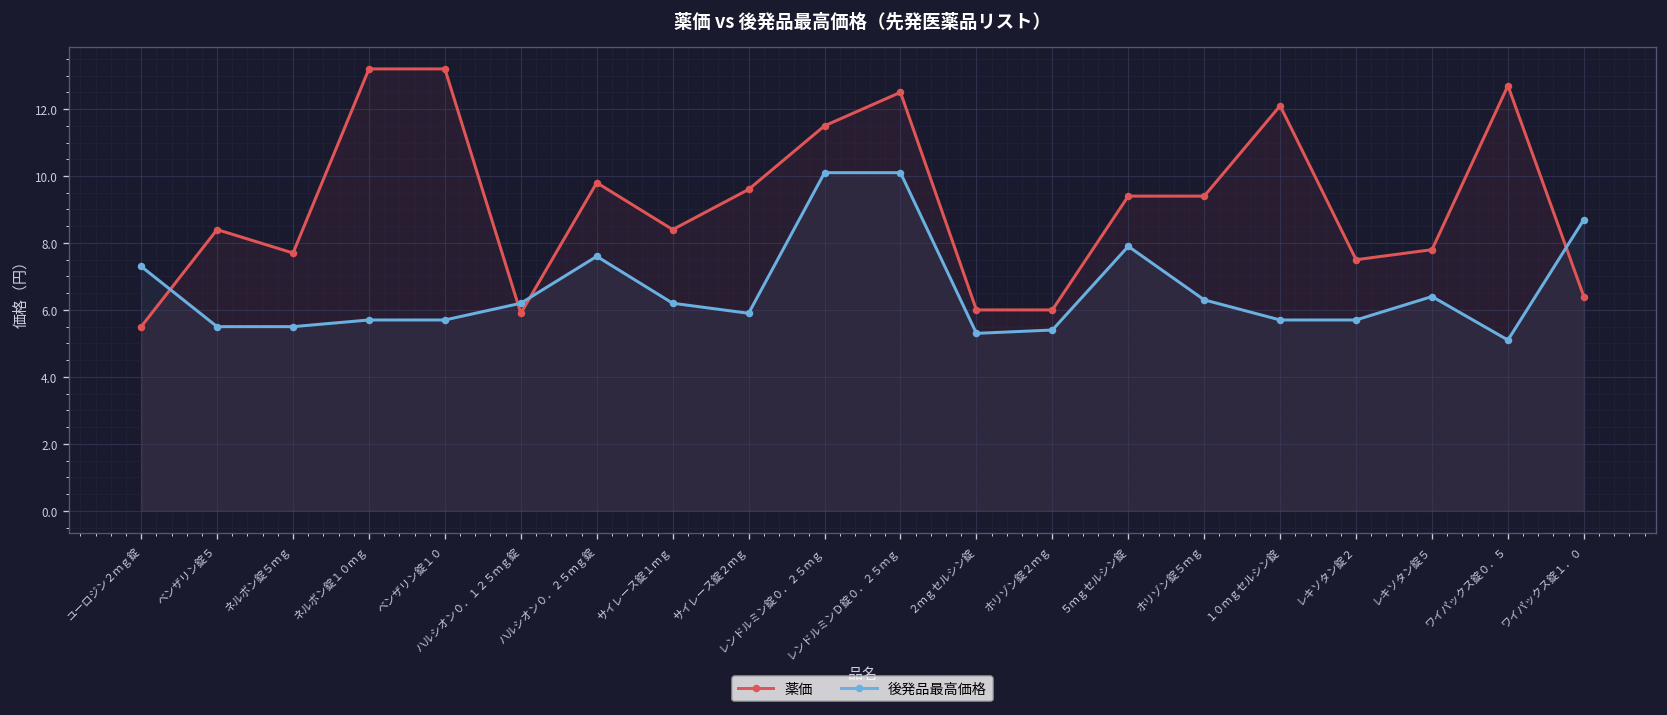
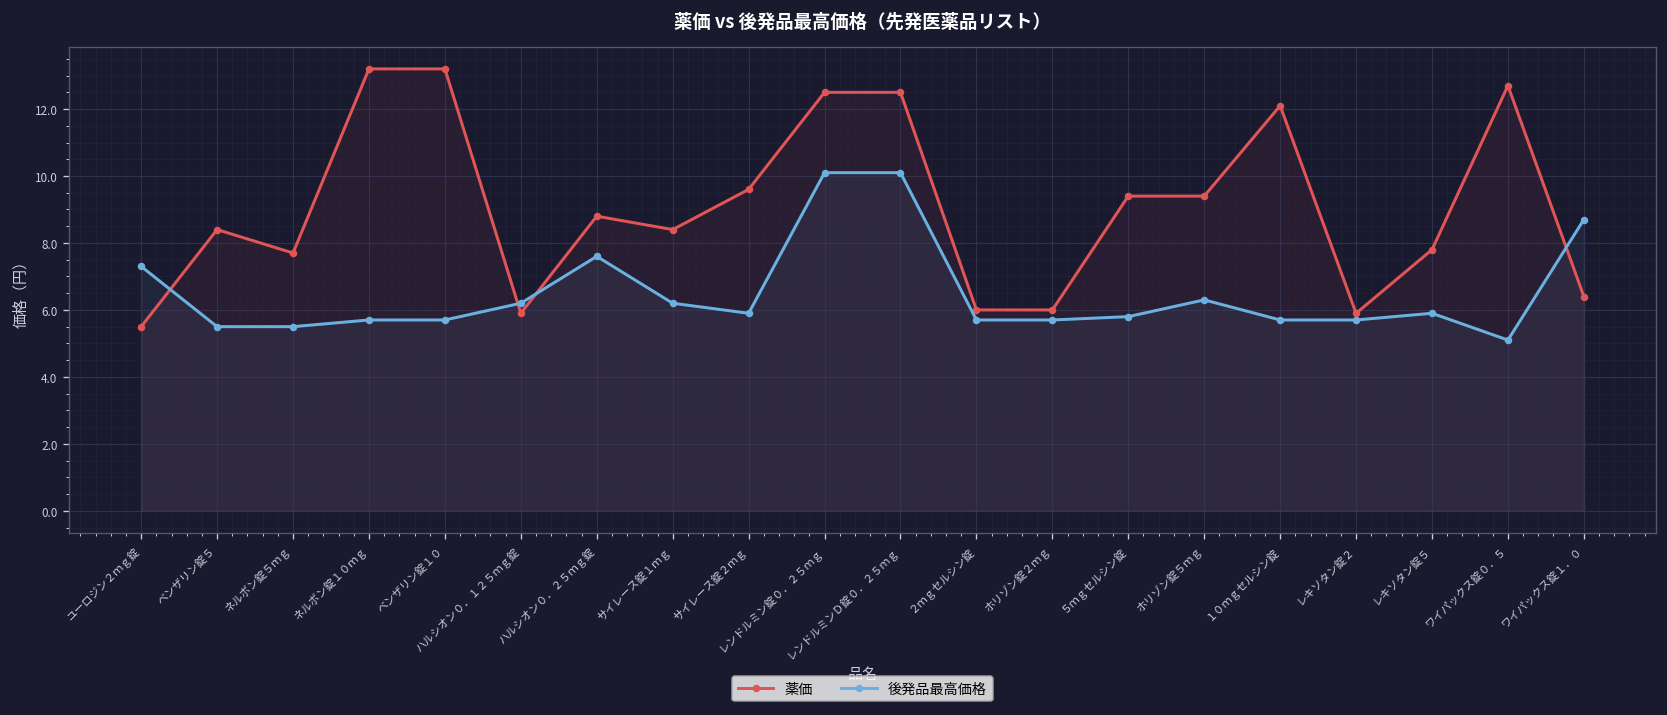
  {
    "薬価": {
      "ユーロジン２ｍｇ錠": 5.5,
      "ベンザリン錠５": 8.4,
      "ネルボン錠５ｍｇ": 7.7,
      "ネルボン錠１０ｍｇ": 13.2,
      "ベンザリン錠１０": 13.2,
      "ハルシオン０．１２５ｍｇ錠": 5.9,
-     "ハルシオン０．２５ｍｇ錠": 9.8,
+     "ハルシオン０．２５ｍｇ錠": 8.8,
      "サイレース錠１ｍｇ": 8.4,
      "サイレース錠２ｍｇ": 9.6,
-     "レンドルミン錠０．２５ｍｇ": 11.5,
+     "レンドルミン錠０．２５ｍｇ": 12.5,
      "レンドルミンＤ錠０．２５ｍｇ": 12.5,
      "２ｍｇセルシン錠": 6.0,
      "ホリゾン錠２ｍｇ": 6.0,
      "５ｍｇセルシン錠": 9.4,
      "ホリゾン錠５ｍｇ": 9.4,
      "１０ｍｇセルシン錠": 12.1,
-     "レキソタン錠２": 7.5,
+     "レキソタン錠２": 5.9,
      "レキソタン錠５": 7.8,
      "ワイパックス錠０．５": 12.7,
      "ワイパックス錠１．０": 6.4
    },
    "後発品最高価格": {
      "ユーロジン２ｍｇ錠": 7.3,
      "ベンザリン錠５": 5.5,
      "ネルボン錠５ｍｇ": 5.5,
      "ネルボン錠１０ｍｇ": 5.7,
      "ベンザリン錠１０": 5.7,
      "ハルシオン０．１２５ｍｇ錠": 6.2,
      "ハルシオン０．２５ｍｇ錠": 7.6,
      "サイレース錠１ｍｇ": 6.2,
      "サイレース錠２ｍｇ": 5.9,
      "レンドルミン錠０．２５ｍｇ": 10.1,
      "レンドルミンＤ錠０．２５ｍｇ": 10.1,
-     "２ｍｇセルシン錠": 5.3,
-     "ホリゾン錠２ｍｇ": 5.4,
-     "５ｍｇセルシン錠": 7.9,
+     "２ｍｇセルシン錠": 5.7,
+     "ホリゾン錠２ｍｇ": 5.7,
+     "５ｍｇセルシン錠": 5.8,
      "ホリゾン錠５ｍｇ": 6.3,
      "１０ｍｇセルシン錠": 5.7,
      "レキソタン錠２": 5.7,
-     "レキソタン錠５": 6.4,
+     "レキソタン錠５": 5.9,
      "ワイパックス錠０．５": 5.1,
      "ワイパックス錠１．０": 8.7
    }
  }
